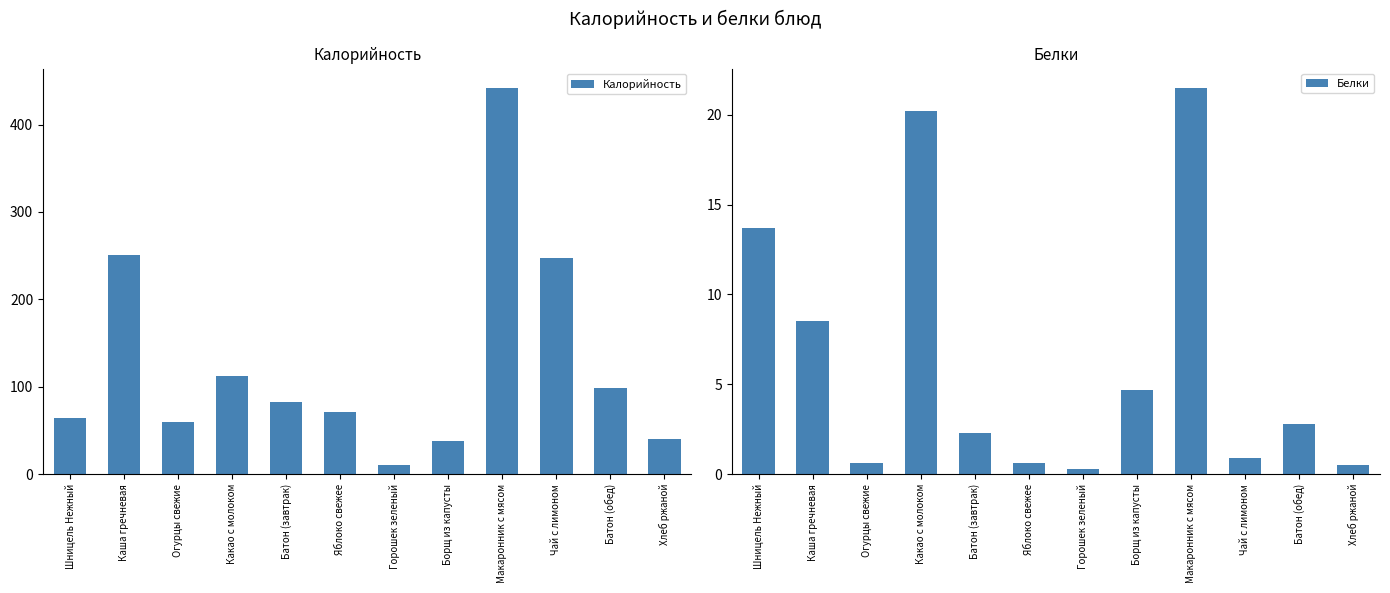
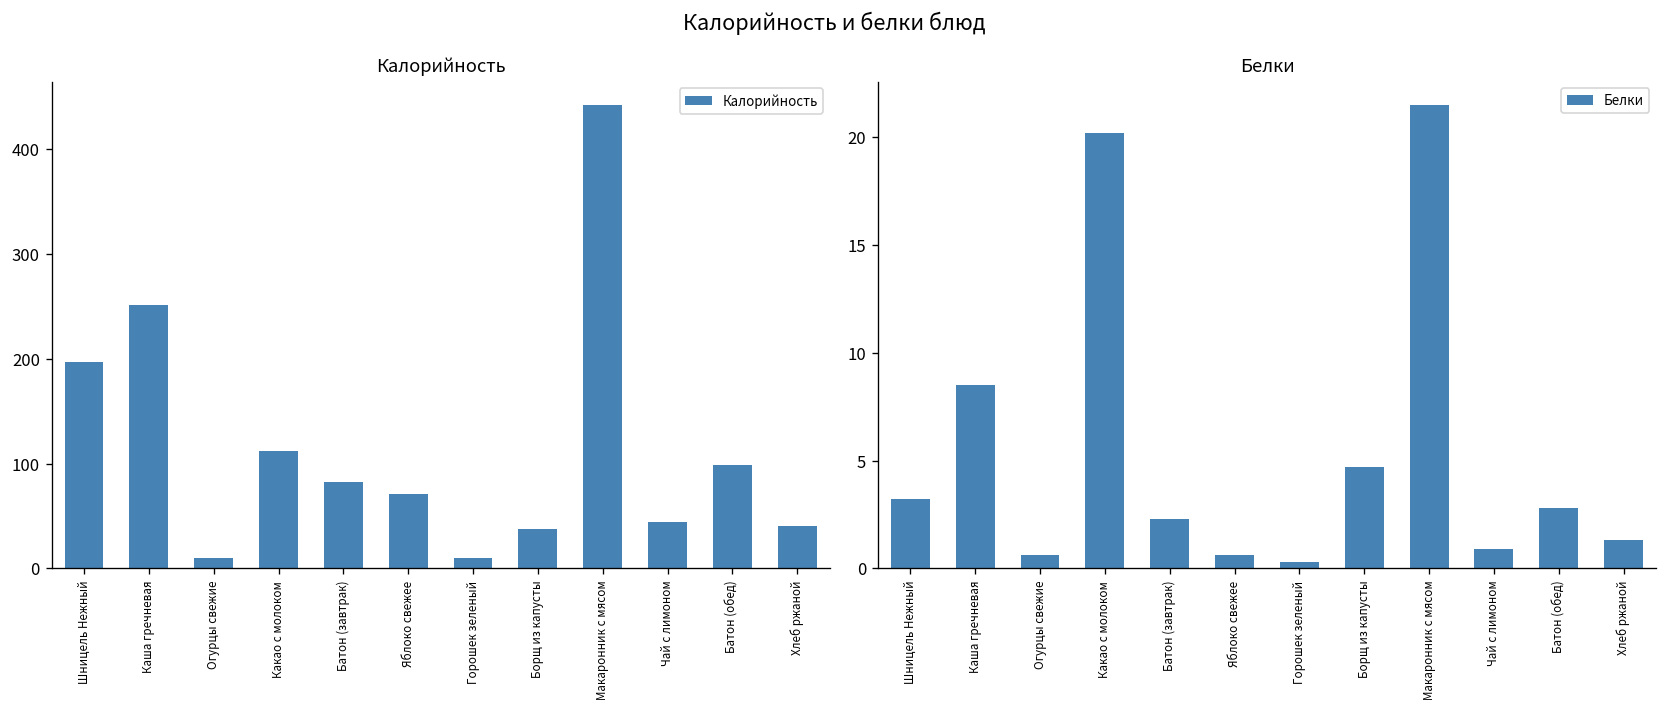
  {
    "Калорийность": {
-     "Шницель Нежный": 60,
+     "Шницель Нежный": 200,
      "Каша гречневая": 250,
-     "Огурцы свежие": 60,
+     "Огурцы свежие": 10,
      "Какао с молоком": 110,
      "Батон (завтрак)": 80,
      "Яблоко свежее": 70,
      "Горошек зеленый": 10,
      "Борщ из капусты": 40,
      "Макаронник с мясом": 440,
-     "Чай с лимоном": 250,
+     "Чай с лимоном": 40,
      "Батон (обед)": 100,
      "Хлеб ржаной": 40
    },
    "Белки": {
-     "Шницель Нежный": 13.7,
+     "Шницель Нежный": 3.2,
      "Каша гречневая": 8.5,
      "Огурцы свежие": 0.6,
      "Какао с молоком": 20.2,
      "Батон (завтрак)": 2.3,
      "Яблоко свежее": 0.6,
      "Горошек зеленый": 0.3,
      "Борщ из капусты": 4.7,
      "Макаронник с мясом": 21.5,
      "Чай с лимоном": 0.9,
      "Батон (обед)": 2.8,
-     "Хлеб ржаной": 0.5
+     "Хлеб ржаной": 1.3
    }
  }
